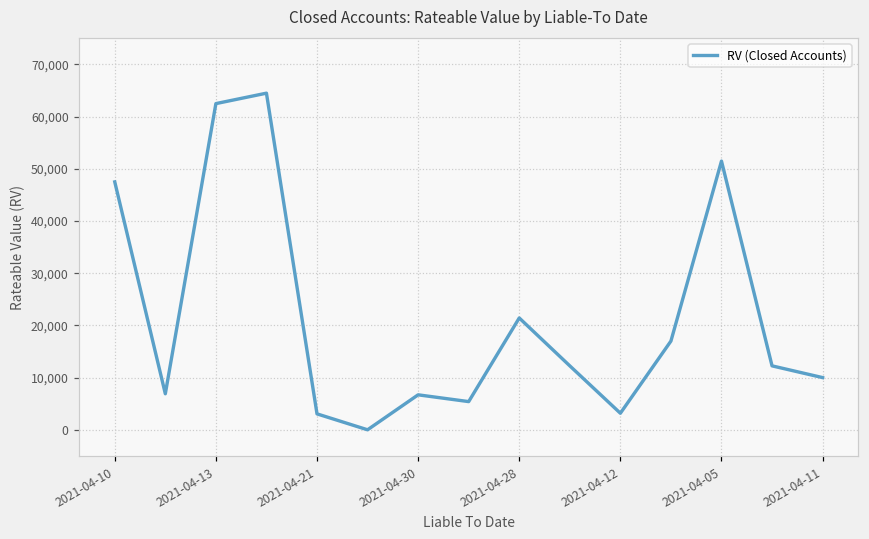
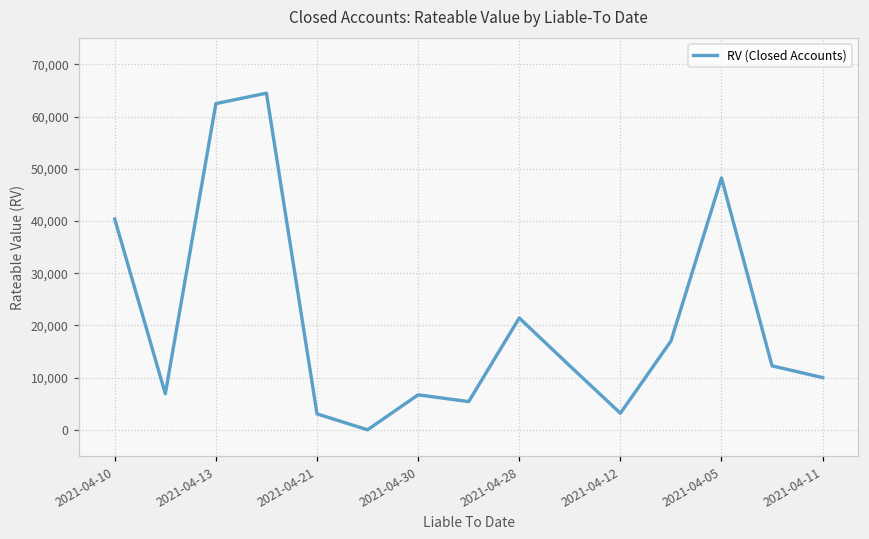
  {
-   "2021-04-10": "48,000",
+   "2021-04-10": "40,000",
    "2021-04-13": "63,000",
    "2021-04-21": "3,000",
    "2021-04-28": "21,000",
    "2021-04-12": "3,000",
-   "2021-04-05": "51,000",
+   "2021-04-05": "48,000",
    "2021-04-11": "10,000"
  }
